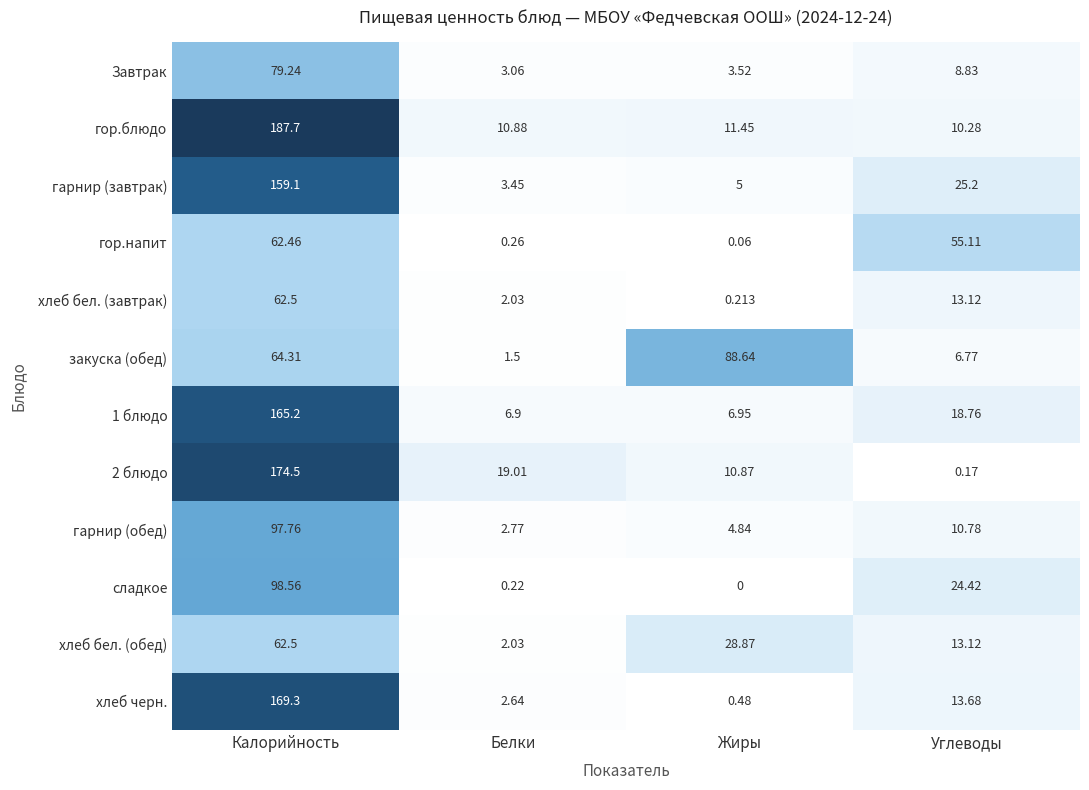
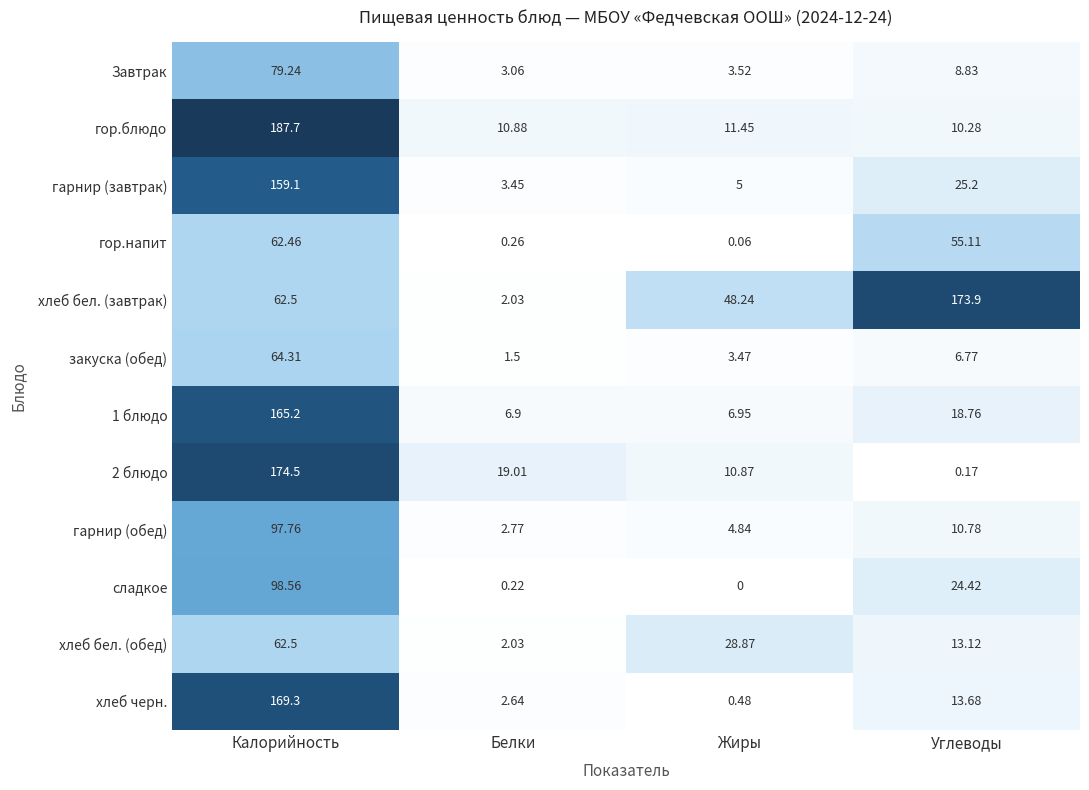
  {
    "Завтрак": {
      "Калорийность": 79.24,
      "Белки": 3.06,
      "Жиры": 3.52,
      "Углеводы": 8.83
    },
    "гор.блюдо": {
      "Калорийность": 187.7,
      "Белки": 10.88,
      "Жиры": 11.45,
      "Углеводы": 10.28
    },
    "гарнир (завтрак)": {
      "Калорийность": 159.1,
      "Белки": 3.45,
      "Жиры": 5,
      "Углеводы": 25.2
    },
    "гор.напит": {
      "Калорийность": 62.46,
      "Белки": 0.26,
      "Жиры": 0.06,
      "Углеводы": 55.11
    },
    "хлеб бел. (завтрак)": {
      "Калорийность": 62.5,
      "Белки": 2.03,
-     "Жиры": 0.213,
-     "Углеводы": 13.12
+     "Жиры": 48.24,
+     "Углеводы": 173.9
    },
    "закуска (обед)": {
      "Калорийность": 64.31,
      "Белки": 1.5,
-     "Жиры": 88.64,
+     "Жиры": 3.47,
      "Углеводы": 6.77
    },
    "1 блюдо": {
      "Калорийность": 165.2,
      "Белки": 6.9,
      "Жиры": 6.95,
      "Углеводы": 18.76
    },
    "2 блюдо": {
      "Калорийность": 174.5,
      "Белки": 19.01,
      "Жиры": 10.87,
      "Углеводы": 0.17
    },
    "гарнир (обед)": {
      "Калорийность": 97.76,
      "Белки": 2.77,
      "Жиры": 4.84,
      "Углеводы": 10.78
    },
    "сладкое": {
      "Калорийность": 98.56,
      "Белки": 0.22,
      "Жиры": 0,
      "Углеводы": 24.42
    },
    "хлеб бел. (обед)": {
      "Калорийность": 62.5,
      "Белки": 2.03,
      "Жиры": 28.87,
      "Углеводы": 13.12
    },
    "хлеб черн.": {
      "Калорийность": 169.3,
      "Белки": 2.64,
      "Жиры": 0.48,
      "Углеводы": 13.68
    }
  }
